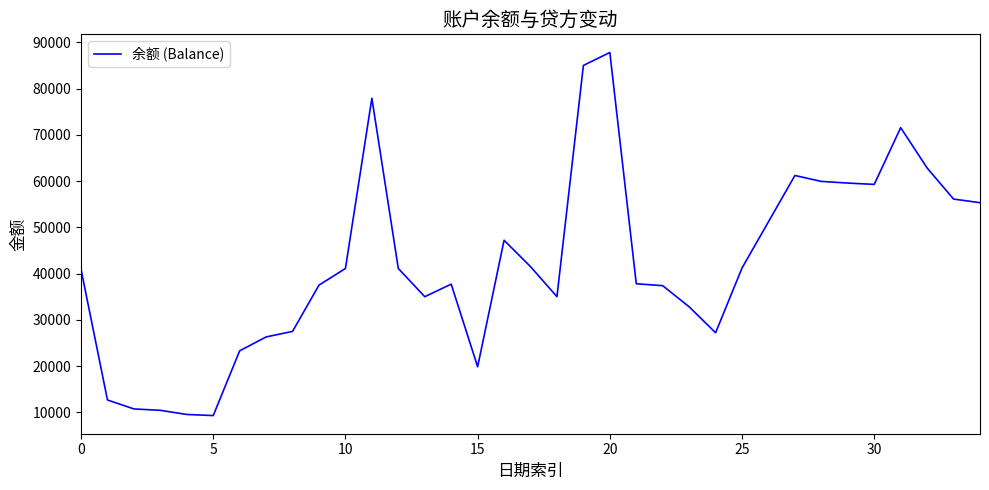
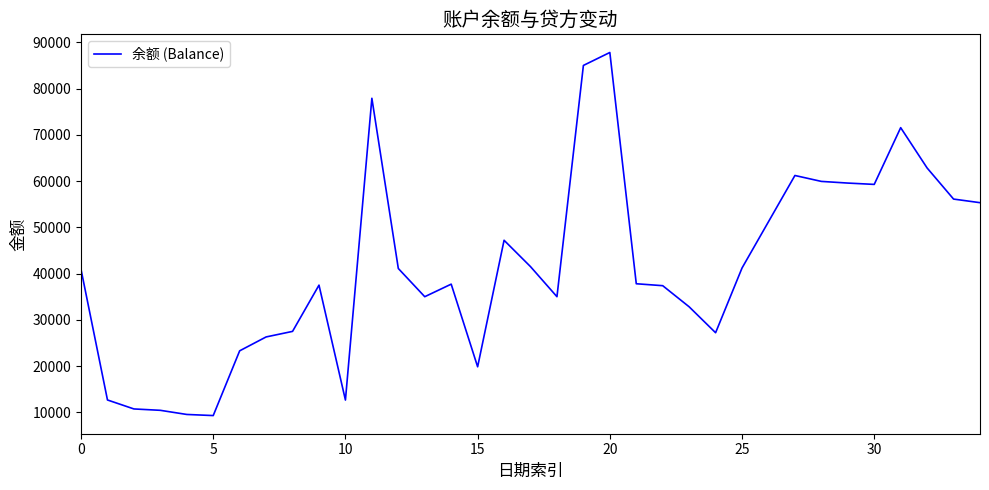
  {
    "0": 41000,
    "5": 9000,
-   "10": 41000,
+   "10": 13000,
    "15": 20000,
    "20": 88000,
    "25": 41000,
    "30": 59000
  }
